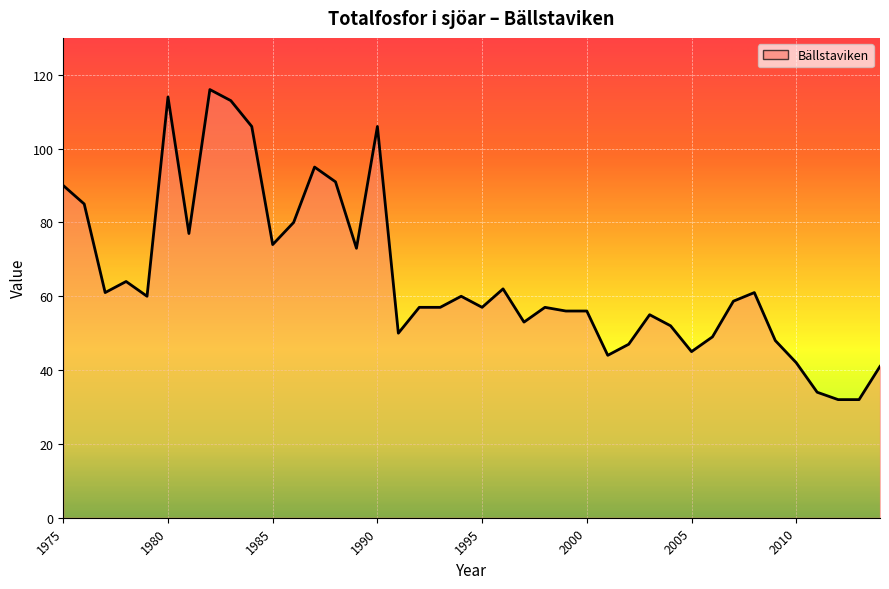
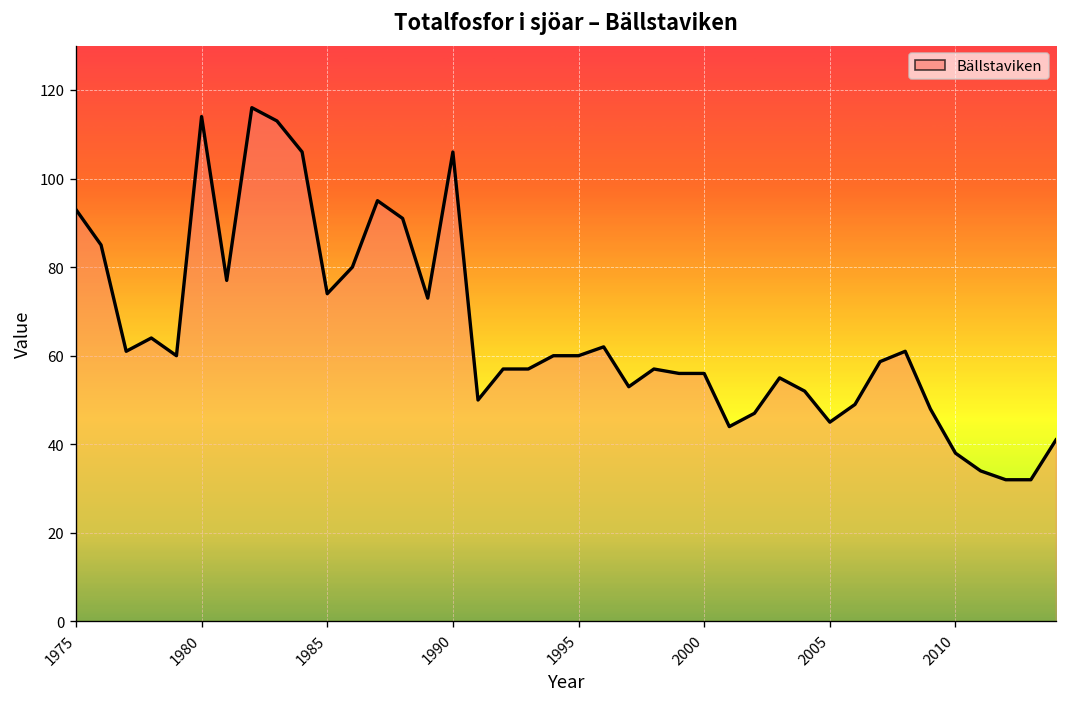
  {
-   "1975": 90,
+   "1975": 93,
    "1980": 114,
    "1985": 74,
    "1990": 106,
-   "1995": 57,
+   "1995": 60,
    "2000": 56,
    "2005": 45,
-   "2010": 42
+   "2010": 38
  }
